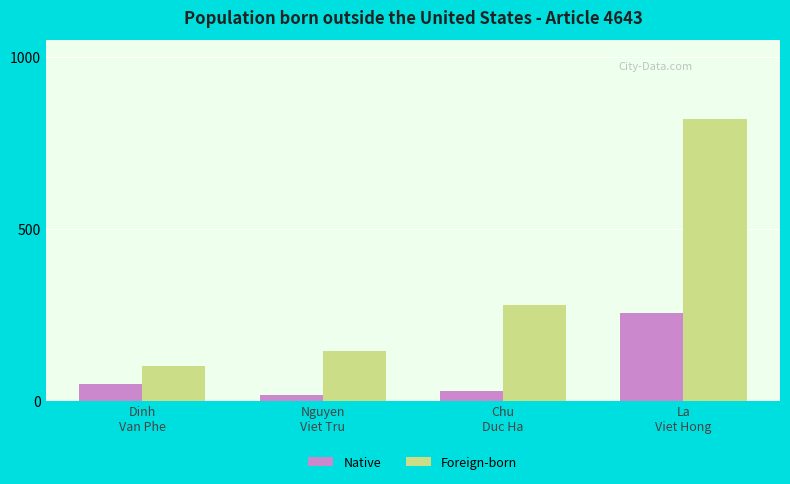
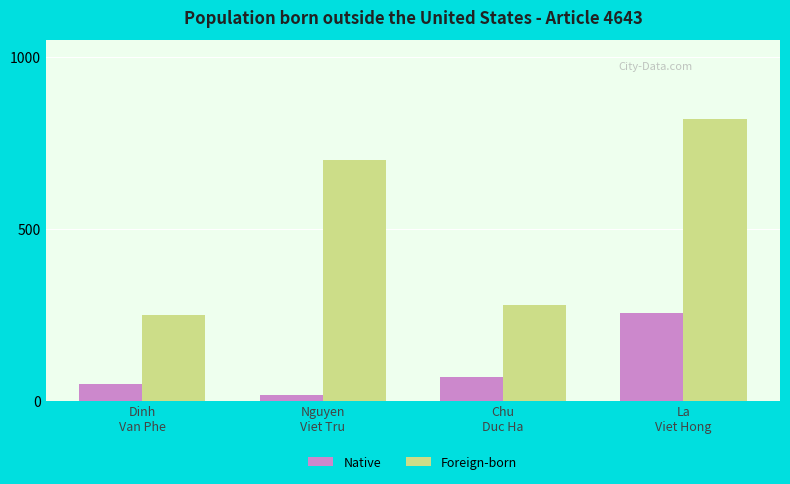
  {
    "Native": {
      "Dinh Van Phe": 50,
      "Nguyen Viet Tru": 20,
-     "Chu Duc Ha": 30,
+     "Chu Duc Ha": 70,
      "La Viet Hong": 260
    },
    "Foreign-born": {
-     "Dinh Van Phe": 100,
-     "Nguyen Viet Tru": 140,
+     "Dinh Van Phe": 250,
+     "Nguyen Viet Tru": 700,
      "Chu Duc Ha": 280,
      "La Viet Hong": 820
    }
  }
